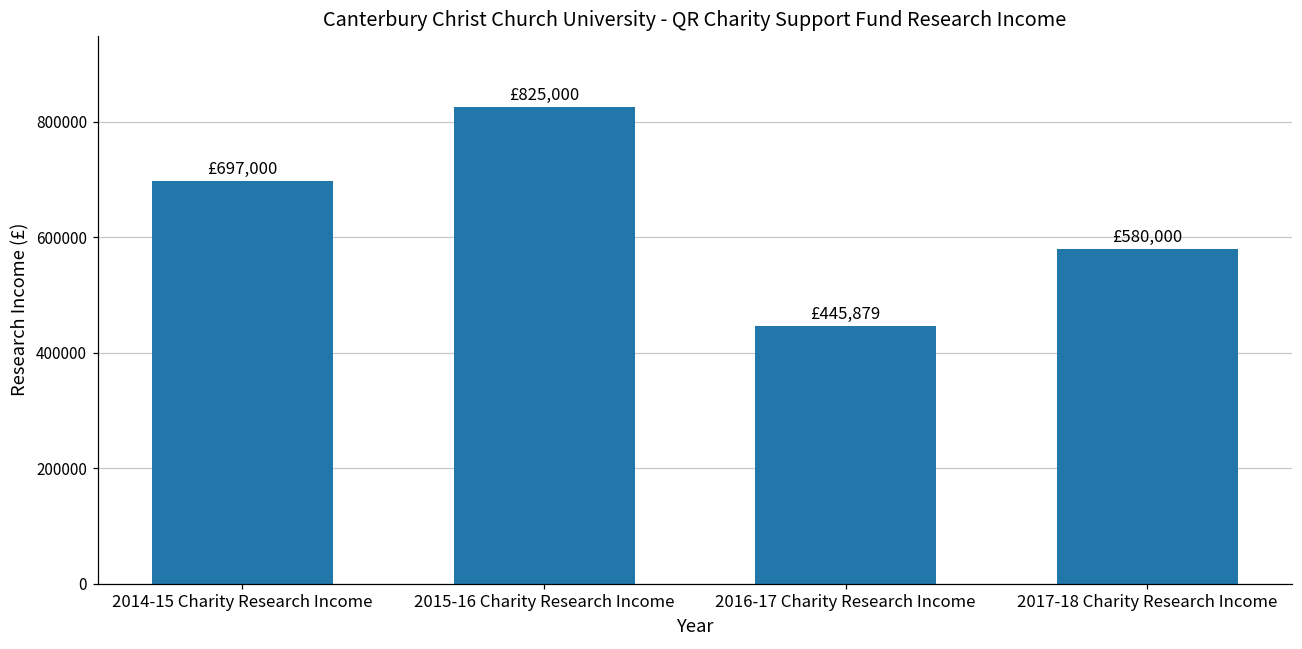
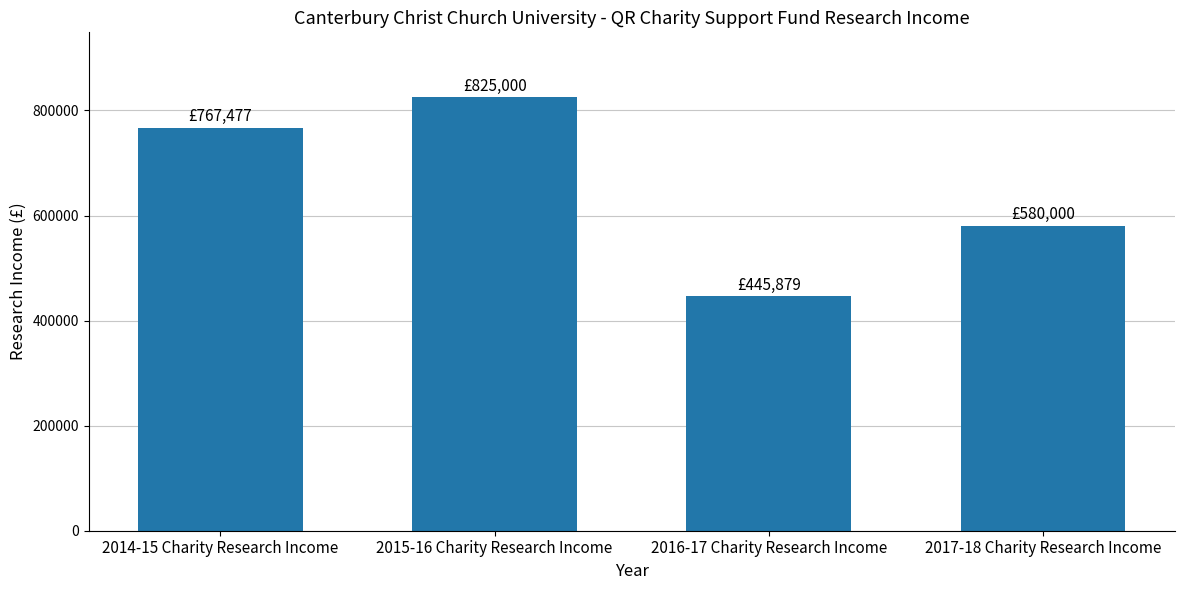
  {
-   "2014-15 Charity Research Income": "£697,000",
+   "2014-15 Charity Research Income": "£767,477",
    "2015-16 Charity Research Income": "£825,000",
    "2016-17 Charity Research Income": "£445,879",
    "2017-18 Charity Research Income": "£580,000"
  }
